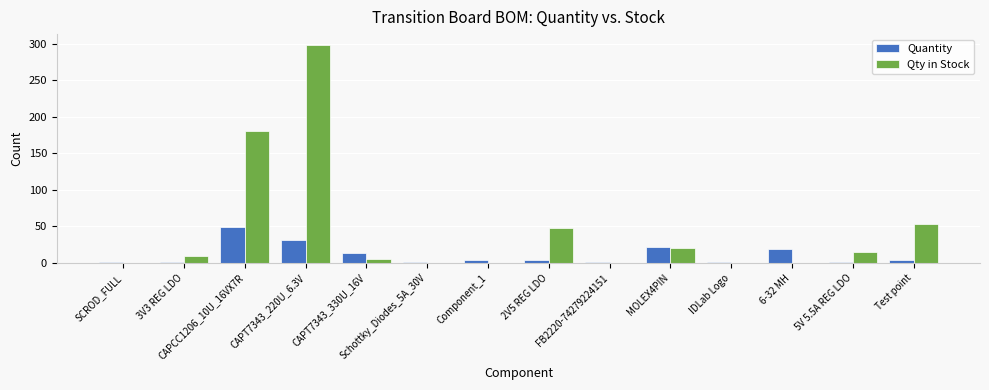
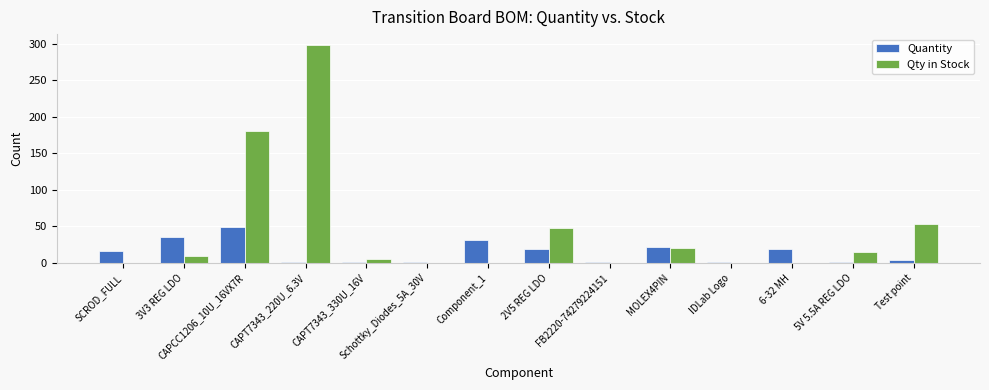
  {
    "Quantity": {
-     "SCROD_FULL": 0,
-     "3V3 REG LDO": 0,
+     "SCROD_FULL": 20,
+     "3V3 REG LDO": 40,
      "CAPCC1206_10U_16VX7R": 50,
-     "CAPT7343_220U_6.3V": 30,
-     "CAPT7343_330U_16V": 10,
-     "Component_1": 0,
-     "2V5 REG LDO": 0,
+     "CAPT7343_220U_6.3V": 0,
+     "CAPT7343_330U_16V": 0,
+     "Component_1": 30,
+     "2V5 REG LDO": 20,
      "MOLEX4PIN": 20,
      "6-32 MH": 20,
      "Test point": 0
    },
    "Qty in Stock": {
      "SCROD_FULL": 0,
      "3V3 REG LDO": 10,
      "CAPCC1206_10U_16VX7R": 180,
      "CAPT7343_220U_6.3V": 300,
      "CAPT7343_330U_16V": 10,
      "Schottky_Diodes_5A_30V": 0,
      "Component_1": 0,
      "2V5 REG LDO": 50,
      "FB2220-74279224151": 0,
      "MOLEX4PIN": 20,
      "IDLab Logo": 0,
      "6-32 MH": 0,
      "5V 5.5A REG LDO": 20,
      "Test point": 50
    }
  }
